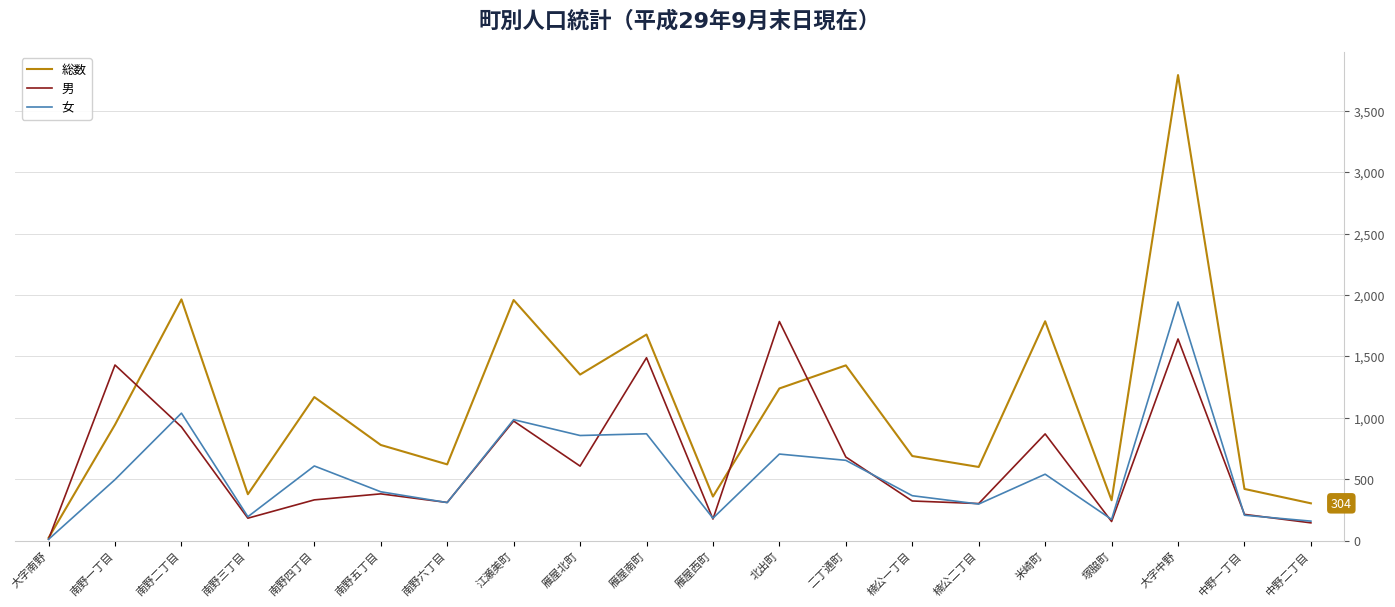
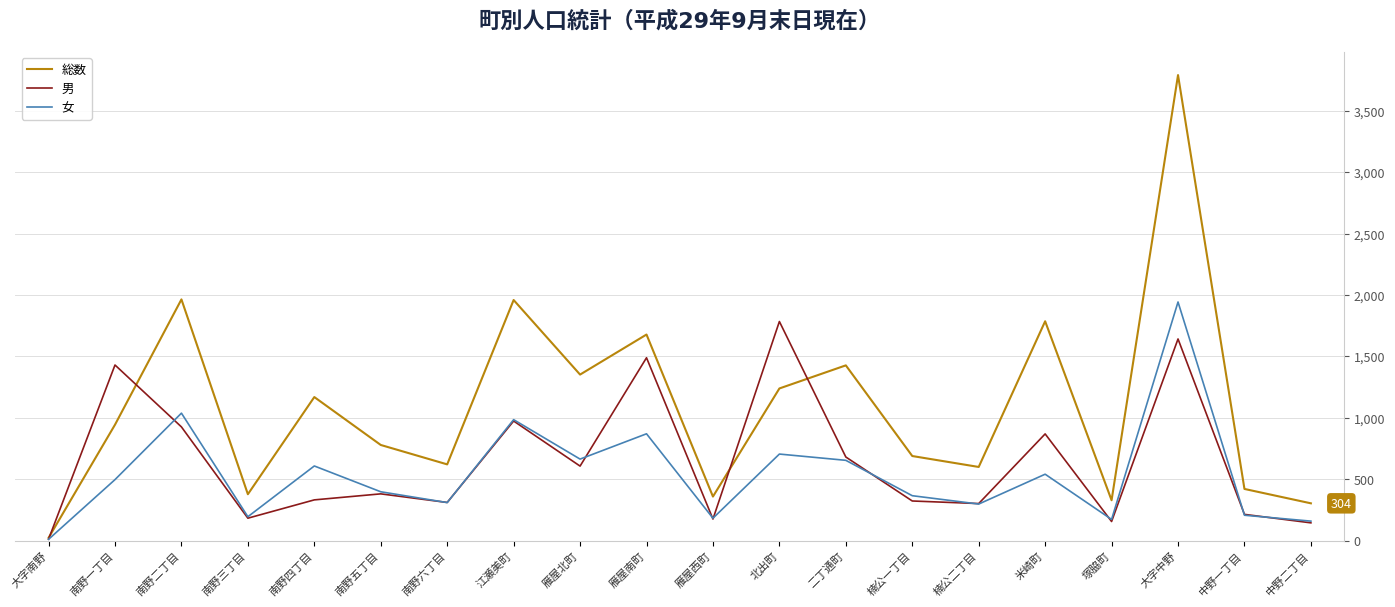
  {
    "総数": {
      "南野一丁目": "940",
      "南野二丁目": "1,960",
      "南野三丁目": "380",
      "南野四丁目": "1,170",
      "南野五丁目": "780",
      "南野六丁目": "620",
      "江瀬美町": "1,960",
      "雁屋北町": "1,350",
      "雁屋南町": "1,680",
      "雁屋西町": "360",
      "北出町": "1,240",
      "二丁通町": "1,430",
      "楠公一丁目": "690",
      "楠公二丁目": "600",
      "米崎町": "1,790",
      "塚脇町": "330",
      "大字中野": "3,790",
      "中野一丁目": "420"
    },
    "男": {
      "南野一丁目": "1,430",
      "南野二丁目": "930",
      "南野四丁目": "330",
      "雁屋北町": "610",
      "雁屋南町": "1,490",
      "北出町": "1,780",
      "二丁通町": "680",
      "楠公一丁目": "320",
      "米崎町": "870",
      "大字中野": "1,640"
    },
    "女": {
      "南野一丁目": "500",
      "南野二丁目": "1,040",
      "南野四丁目": "610",
-     "雁屋北町": "860",
+     "雁屋北町": "660",
      "雁屋南町": "870",
      "北出町": "710",
      "二丁通町": "650",
      "楠公一丁目": "370",
      "米崎町": "540",
      "大字中野": "1,940"
    }
  }
